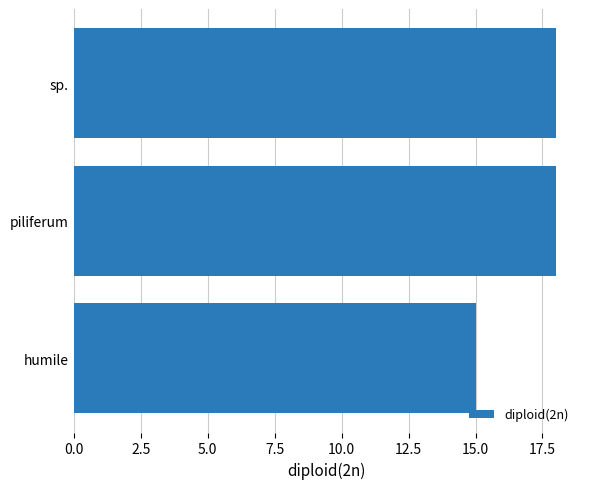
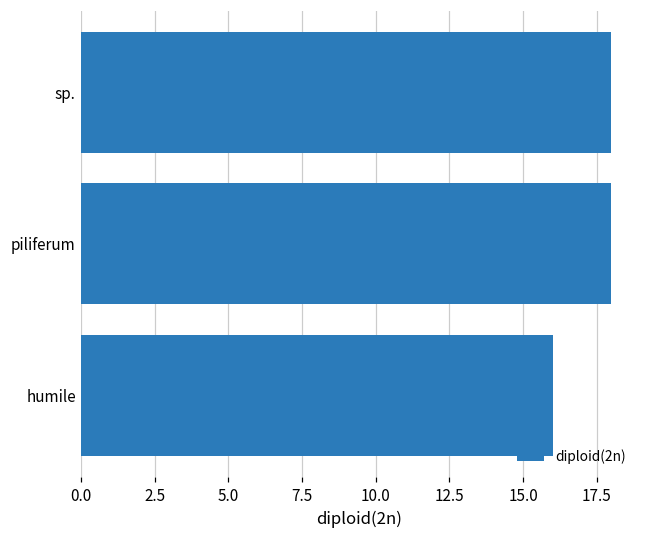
  {
    "sp.": 18,
    "piliferum": 18,
-   "humile": 15
+   "humile": 16
  }
